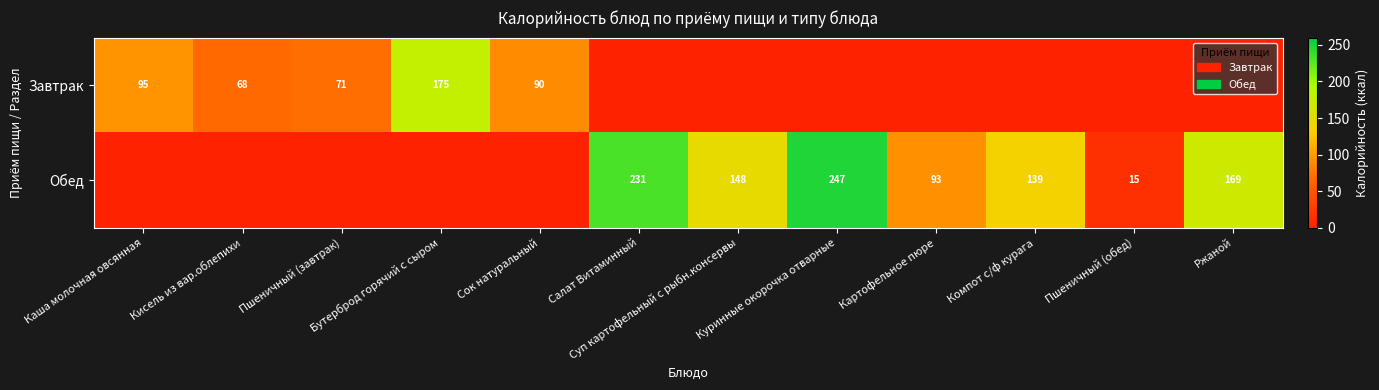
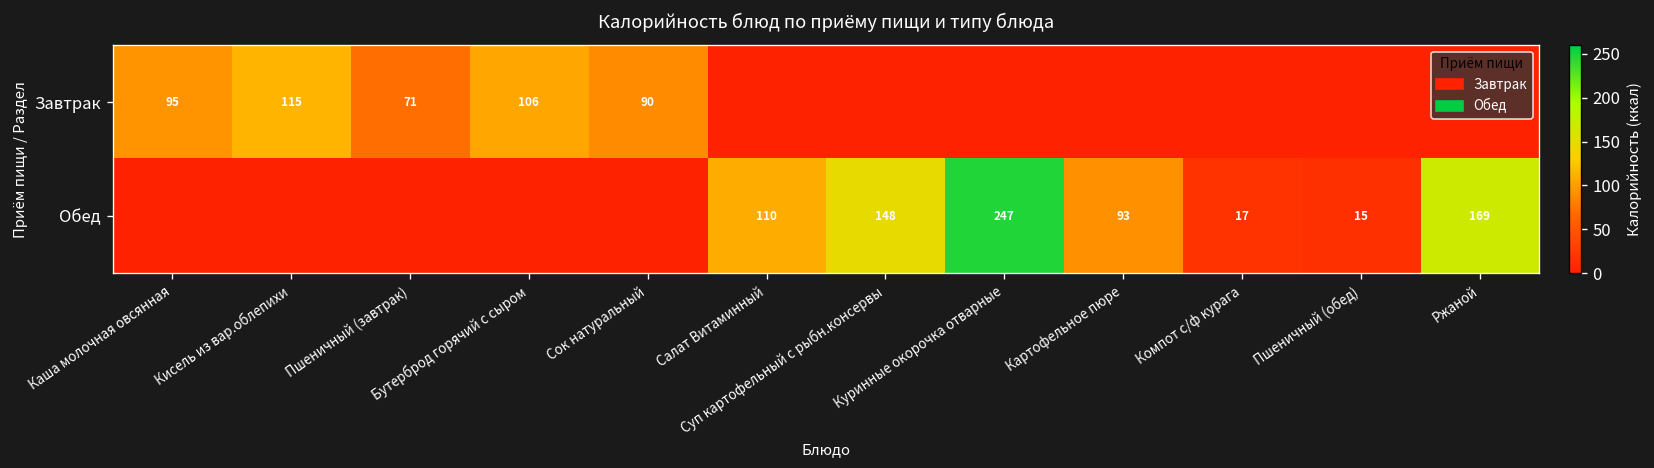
  {
    "Завтрак": {
      "Каша молочная овсянная": 95,
-     "Кисель из вар.облепихи": 68,
+     "Кисель из вар.облепихи": 115,
      "Пшеничный (завтрак)": 71,
-     "Бутерброд горячий с сыром": 175,
+     "Бутерброд горячий с сыром": 106,
      "Сок натуральный": 90
    },
    "Обед": {
-     "Салат Витаминный": 231,
+     "Салат Витаминный": 110,
      "Суп картофельный с рыбн.консервы": 148,
      "Куринные окорочка отварные": 247,
      "Картофельное пюре": 93,
-     "Компот с/ф курага": 139,
+     "Компот с/ф курага": 17,
      "Пшеничный (обед)": 15,
      "Ржаной": 169
    }
  }
